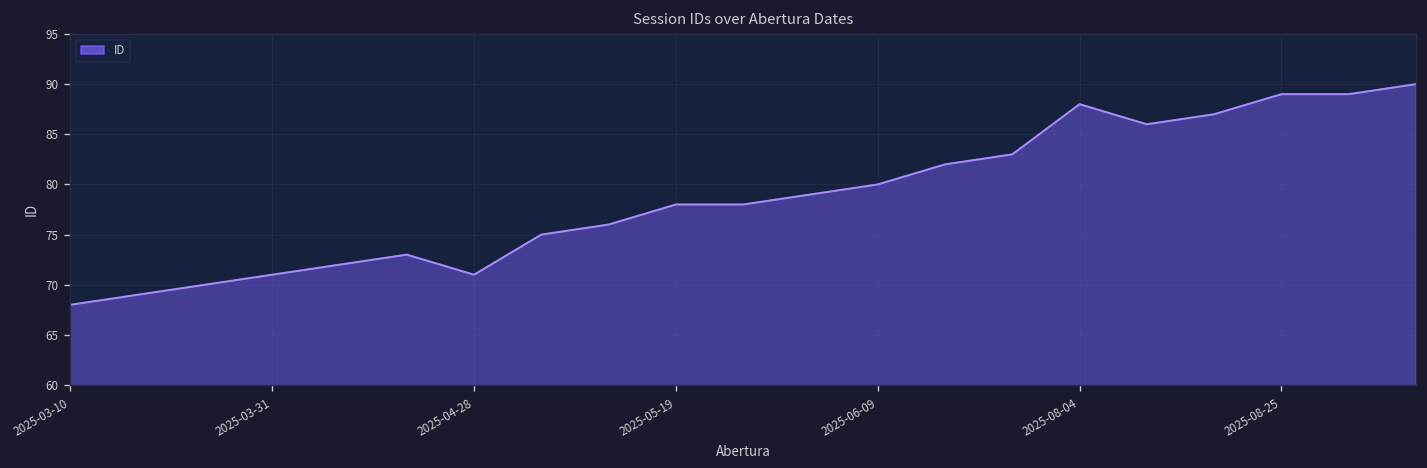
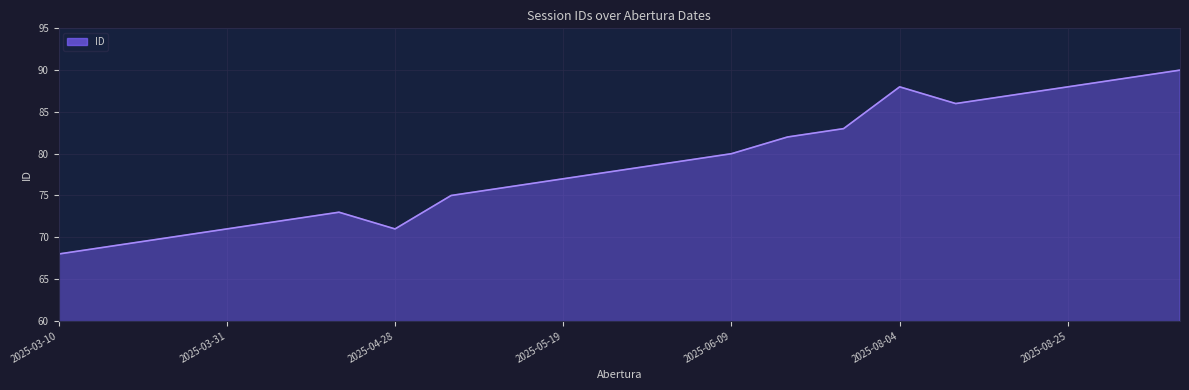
  {
    "2025-03-10": 68,
    "2025-03-31": 71,
    "2025-04-28": 71,
-   "2025-05-19": 78,
+   "2025-05-19": 77,
    "2025-06-09": 80,
    "2025-08-04": 88,
-   "2025-08-25": 89
+   "2025-08-25": 88
  }
